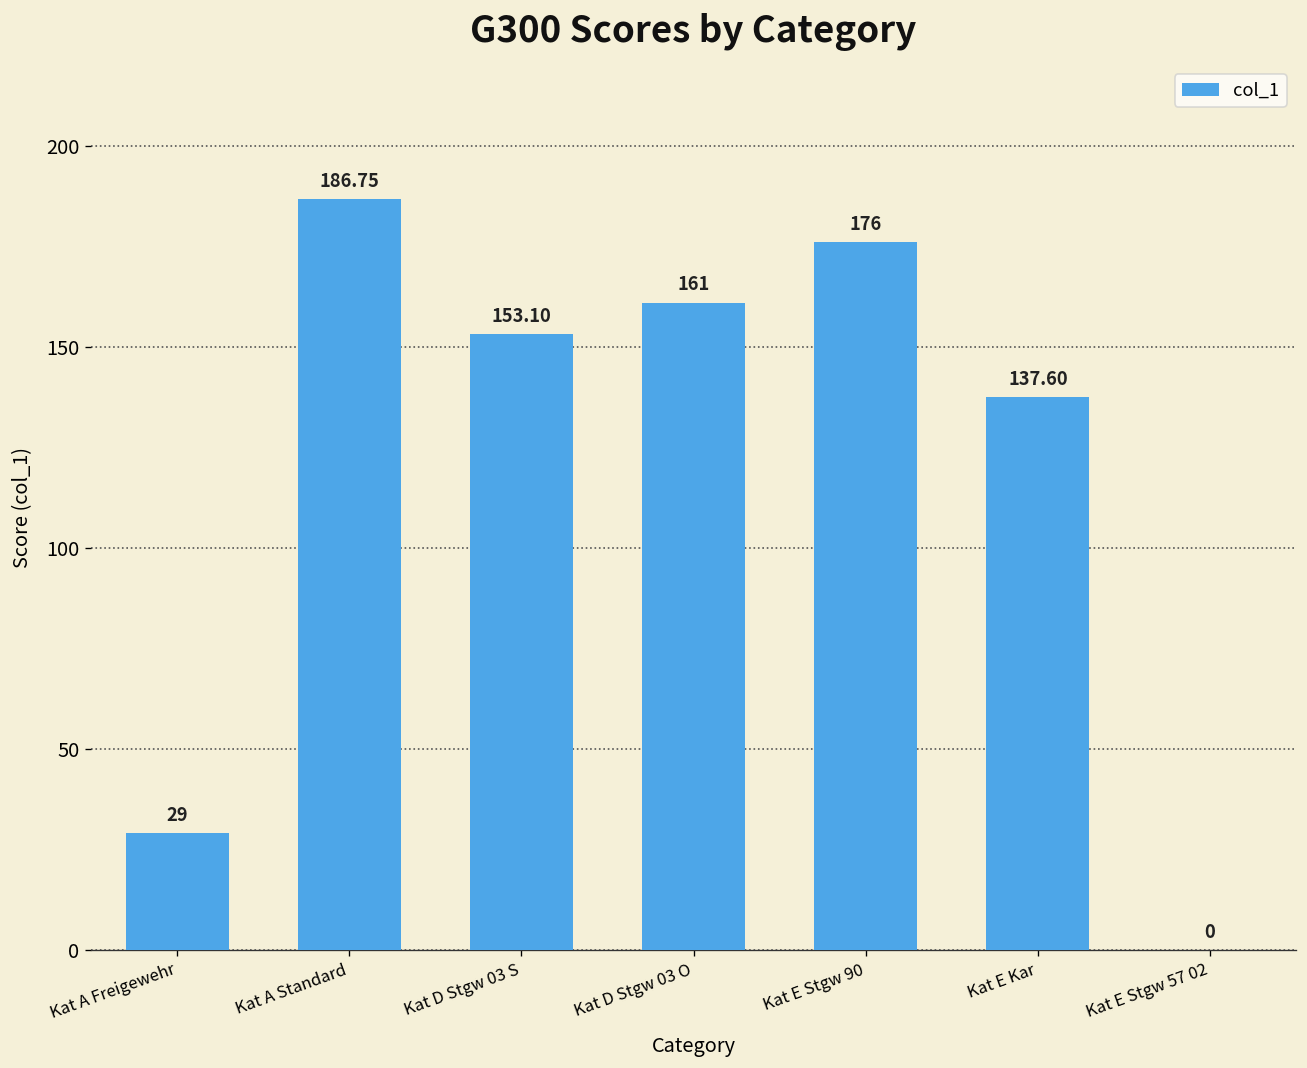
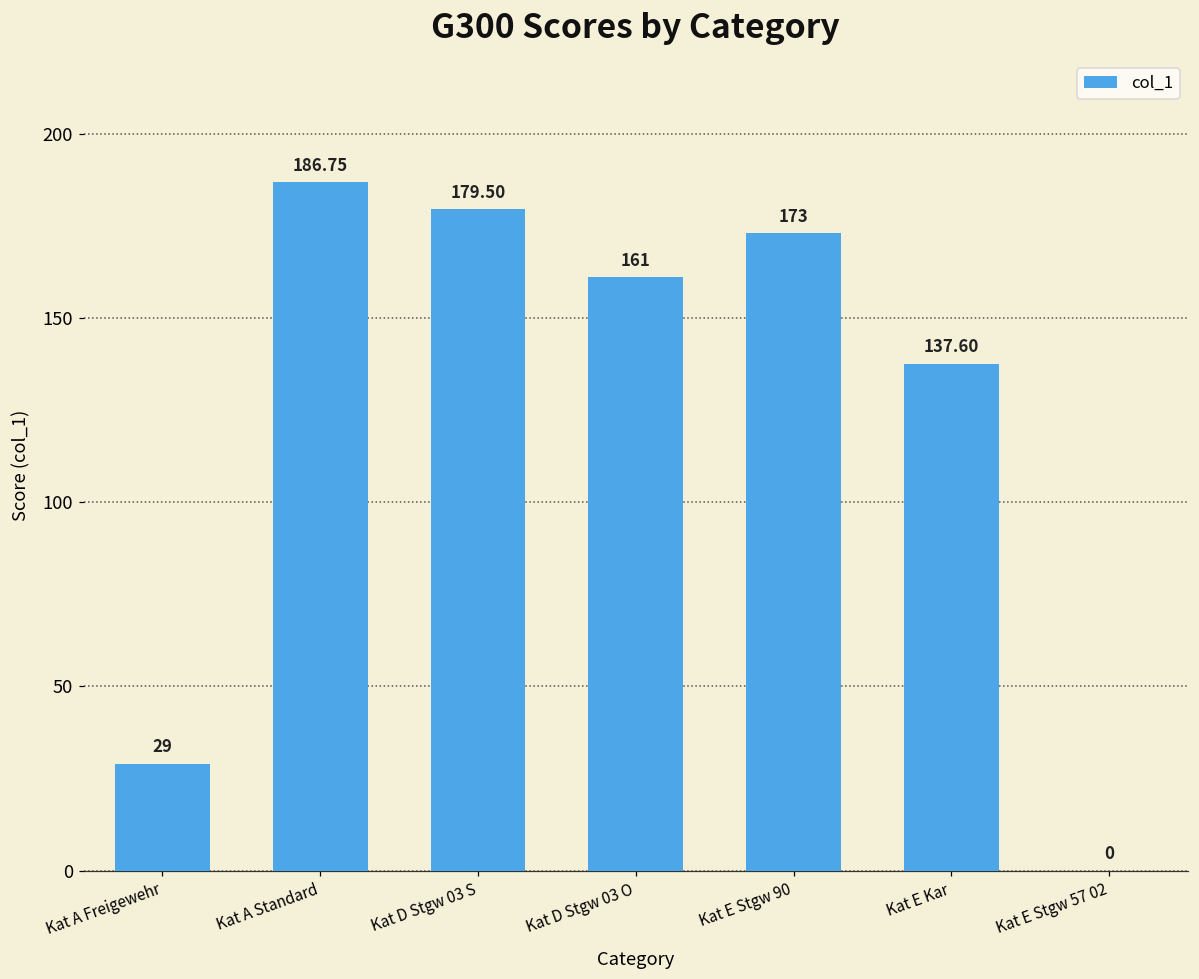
  {
    "Kat A Freigewehr": 29,
    "Kat A Standard": 186.75,
-   "Kat D Stgw 03 S": 153.10,
+   "Kat D Stgw 03 S": 179.50,
    "Kat D Stgw 03 O": 161,
-   "Kat E Stgw 90": 176,
+   "Kat E Stgw 90": 173,
    "Kat E Kar": 137.60,
    "Kat E Stgw 57 02": 0
  }
